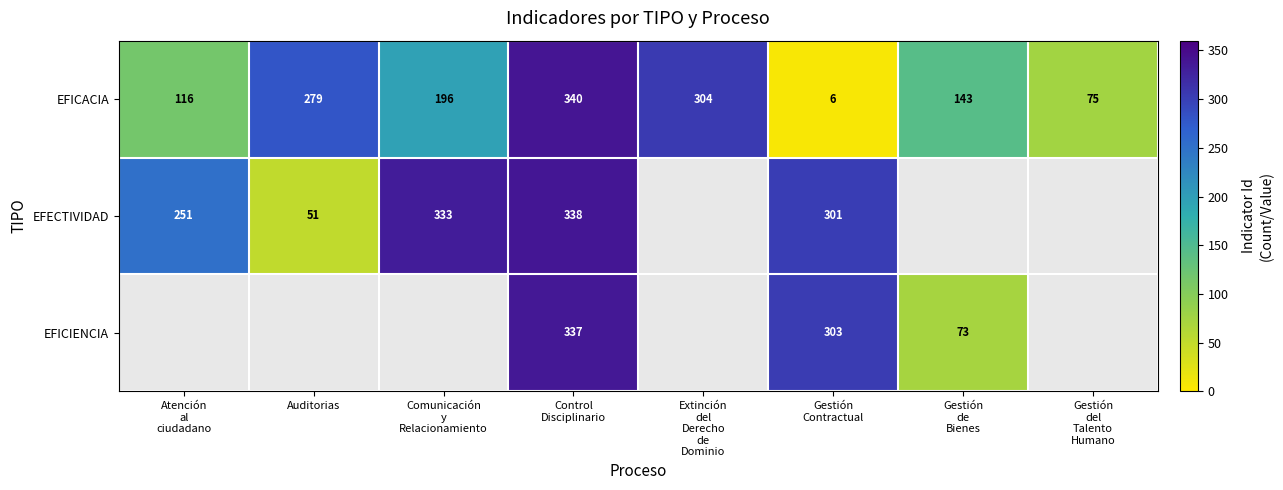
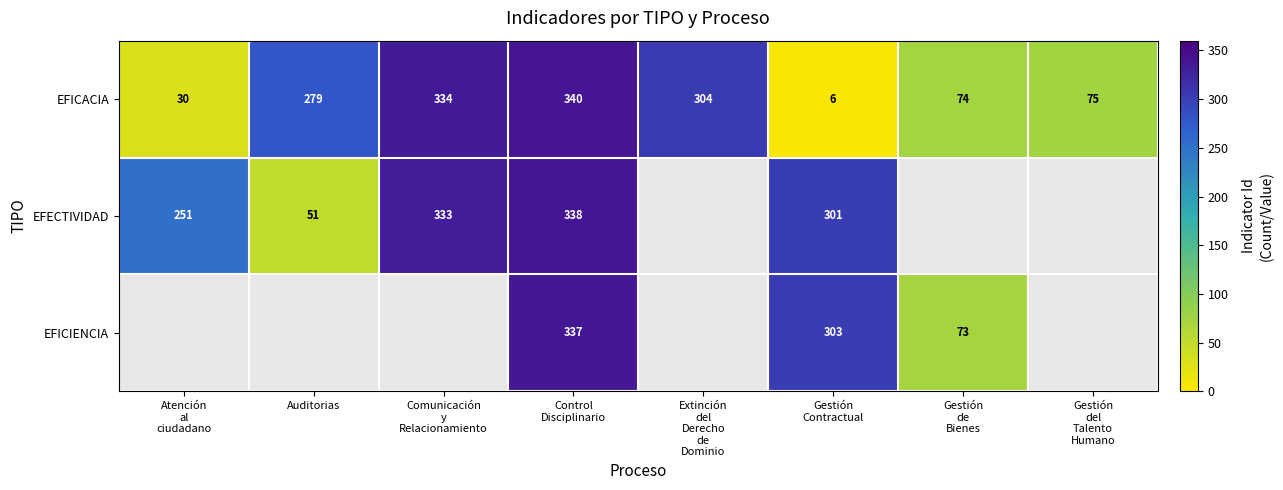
  {
    "EFICACIA": {
-     "Atención al ciudadano": 116,
+     "Atención al ciudadano": 30,
      "Auditorias": 279,
-     "Comunicación y Relacionamiento": 196,
+     "Comunicación y Relacionamiento": 334,
      "Control Disciplinario": 340,
      "Extinción del Derecho de Dominio": 304,
      "Gestión Contractual": 6,
-     "Gestión de Bienes": 143,
+     "Gestión de Bienes": 74,
      "Gestión del Talento Humano": 75
    },
    "EFECTIVIDAD": {
      "Atención al ciudadano": 251,
      "Auditorias": 51,
      "Comunicación y Relacionamiento": 333,
      "Control Disciplinario": 338,
      "Gestión Contractual": 301
    },
    "EFICIENCIA": {
      "Control Disciplinario": 337,
      "Gestión Contractual": 303,
      "Gestión de Bienes": 73
    }
  }
